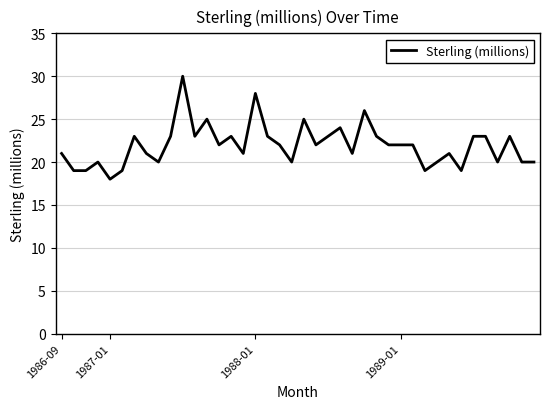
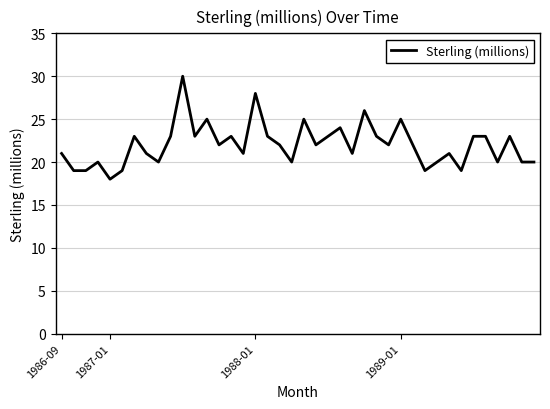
  {
    "1986-09": 21,
    "1987-01": 18,
    "1988-01": 28,
-   "1989-01": 22
+   "1989-01": 25
  }
